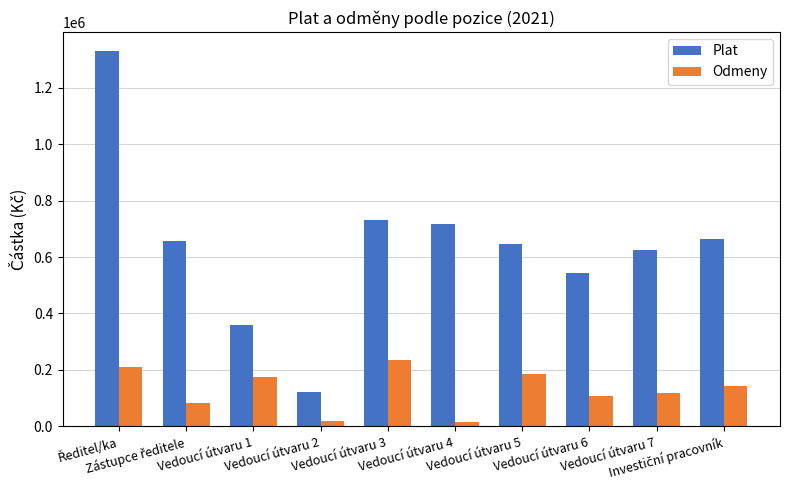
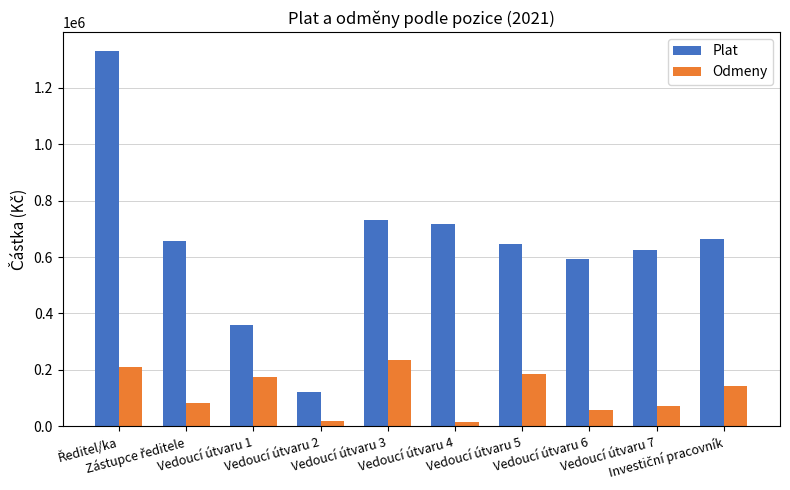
  {
    "Plat": {
      "Ředitel/ka": 1330000,
      "Zástupce ředitele": 660000,
      "Vedoucí útvaru 1": 360000,
      "Vedoucí útvaru 2": 120000,
      "Vedoucí útvaru 3": 730000,
      "Vedoucí útvaru 4": 720000,
      "Vedoucí útvaru 5": 650000,
-     "Vedoucí útvaru 6": 540000,
+     "Vedoucí útvaru 6": 590000,
      "Vedoucí útvaru 7": 630000,
      "Investiční pracovník": 670000
    },
    "Odmeny": {
      "Ředitel/ka": 210000,
      "Zástupce ředitele": 80000,
      "Vedoucí útvaru 1": 170000,
      "Vedoucí útvaru 2": 20000,
      "Vedoucí útvaru 3": 230000,
      "Vedoucí útvaru 4": 20000,
      "Vedoucí útvaru 5": 180000,
-     "Vedoucí útvaru 6": 110000,
-     "Vedoucí útvaru 7": 120000,
+     "Vedoucí útvaru 6": 60000,
+     "Vedoucí útvaru 7": 70000,
      "Investiční pracovník": 140000
    }
  }
